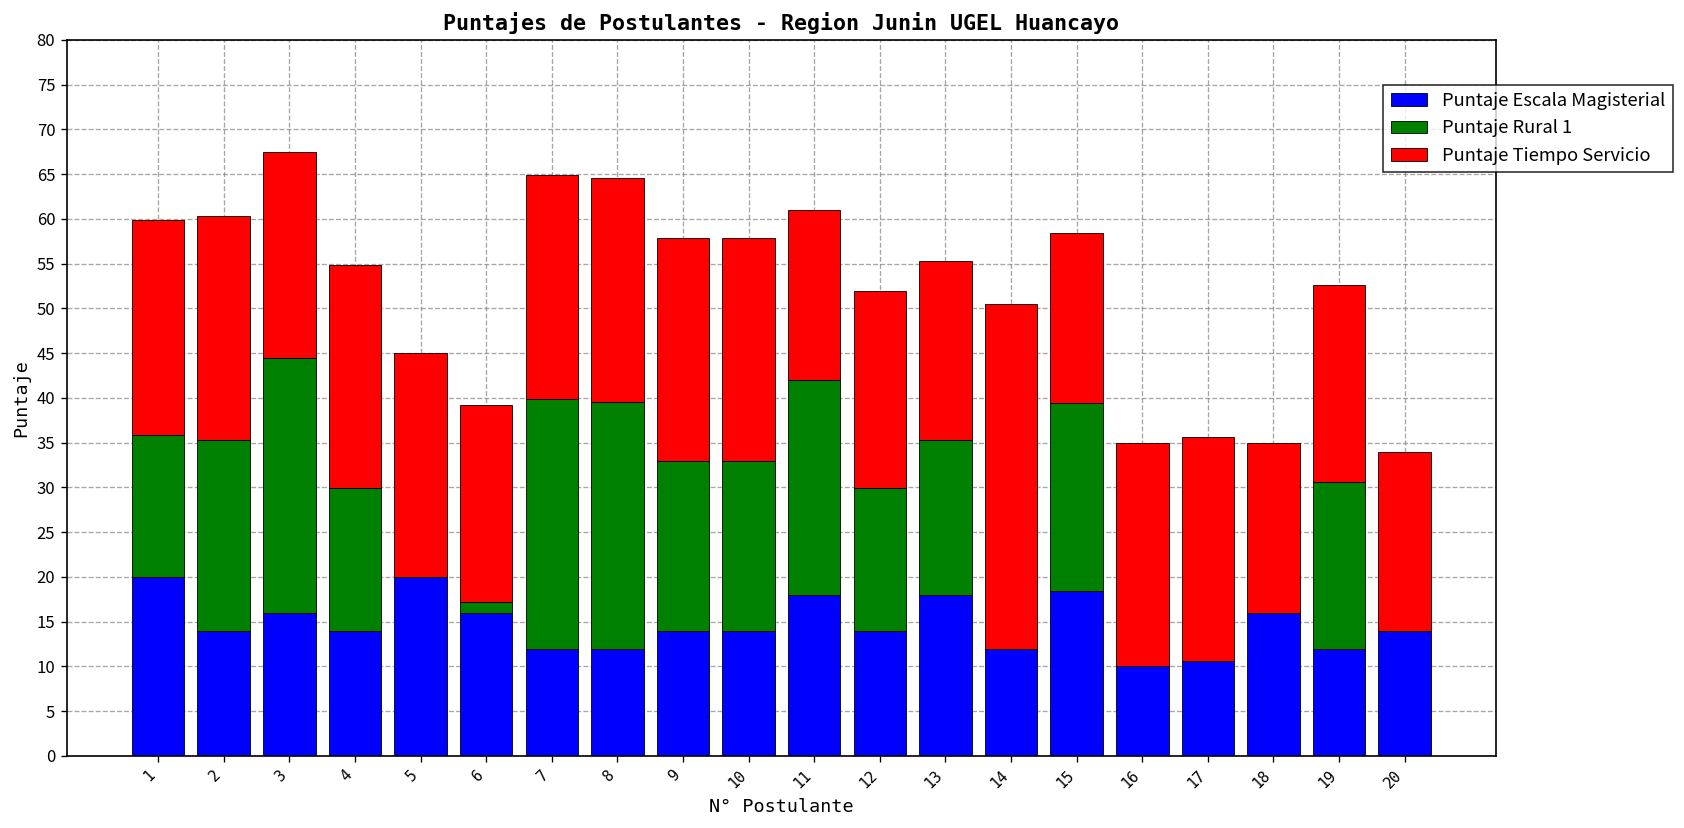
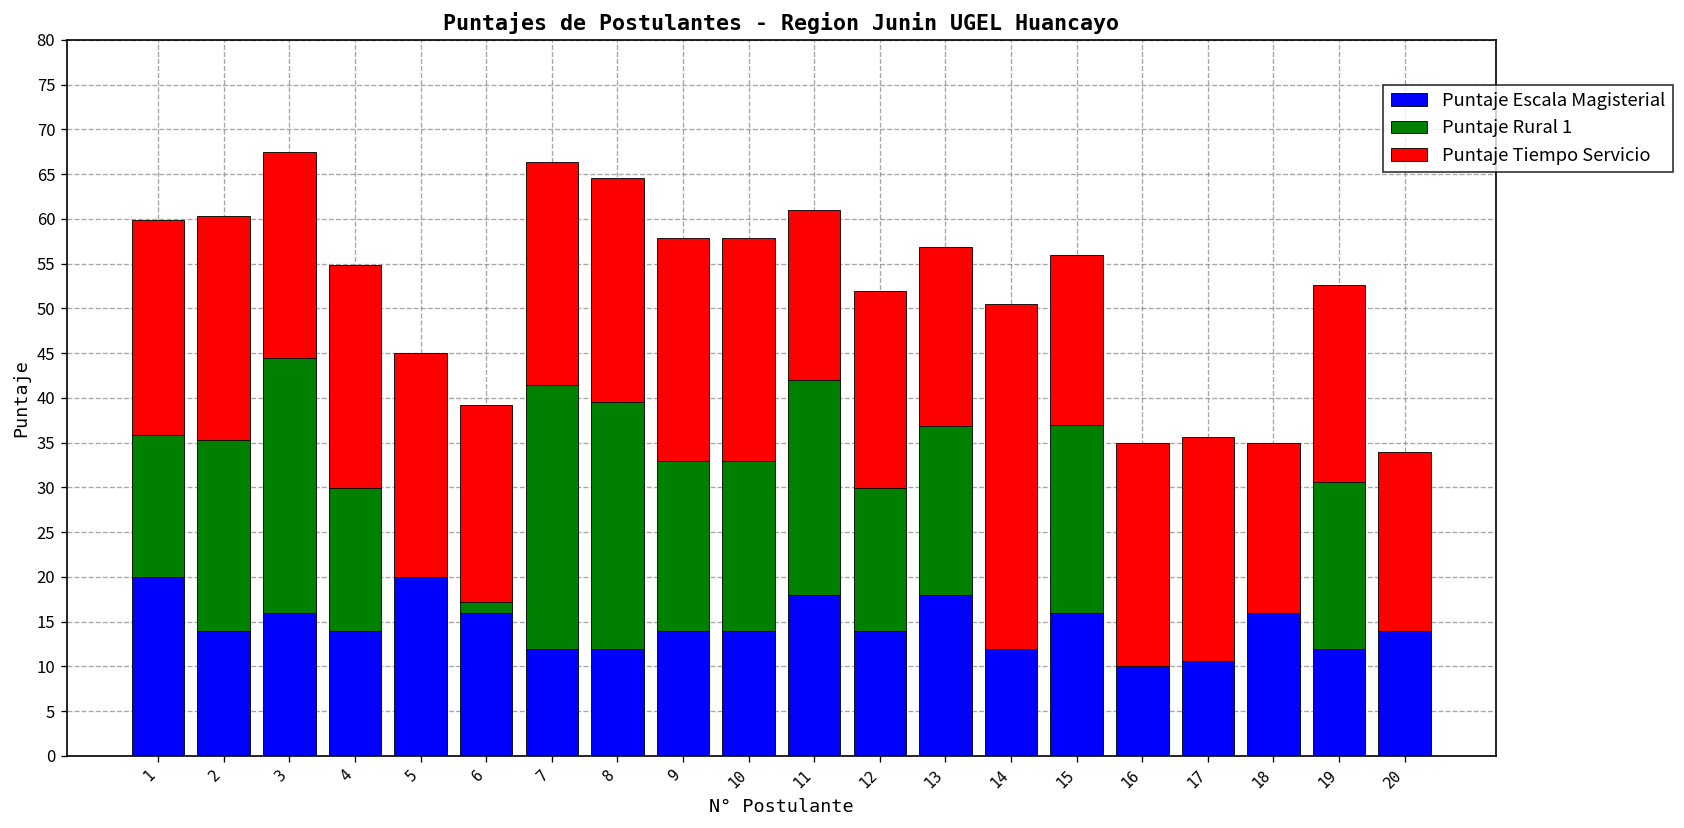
  {
    "Puntaje Escala Magisterial": {
      "1": 20,
      "2": 14,
      "3": 16,
      "4": 14,
      "5": 20,
      "6": 16,
      "7": 12,
      "8": 12,
      "9": 14,
      "10": 14,
      "11": 18,
      "12": 14,
      "13": 18,
      "14": 12,
-     "15": 18,
+     "15": 16,
      "16": 10,
      "17": 11,
      "18": 16,
      "19": 12,
      "20": 14
    },
    "Puntaje Rural 1": {
      "1": 16,
      "2": 21,
      "3": 29,
      "4": 16,
      "5": 0,
      "6": 1,
-     "7": 28,
+     "7": 29,
      "8": 28,
      "9": 19,
      "10": 19,
      "11": 24,
      "12": 16,
-     "13": 17,
+     "13": 19,
      "14": 0,
      "15": 21,
      "16": 0,
      "17": 0,
      "18": 0,
      "19": 19,
      "20": 0
    },
    "Puntaje Tiempo Servicio": {
      "1": 24,
      "2": 25,
      "3": 23,
      "4": 25,
      "5": 25,
      "6": 22,
      "7": 25,
      "8": 25,
      "9": 25,
      "10": 25,
      "11": 19,
      "12": 22,
      "13": 20,
      "14": 39,
      "15": 19,
      "16": 25,
      "17": 25,
      "18": 19,
      "19": 22,
      "20": 20
    }
  }
